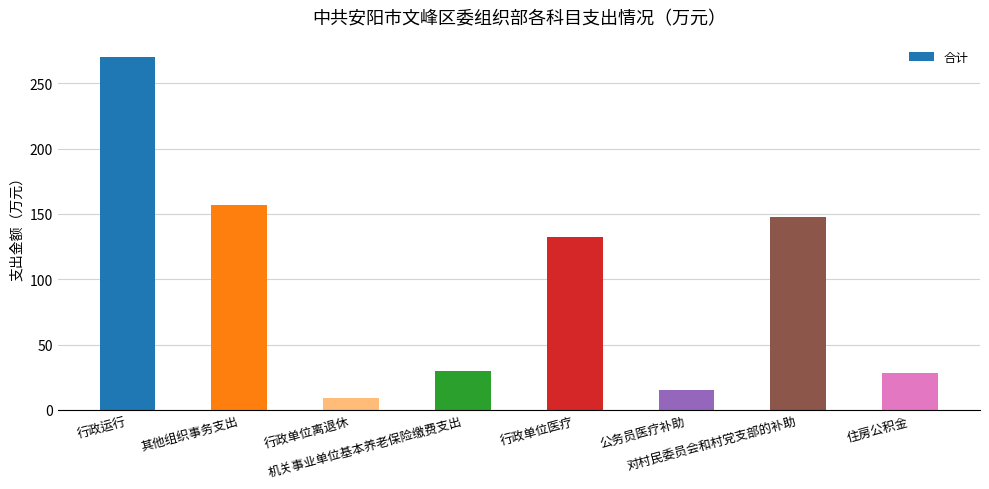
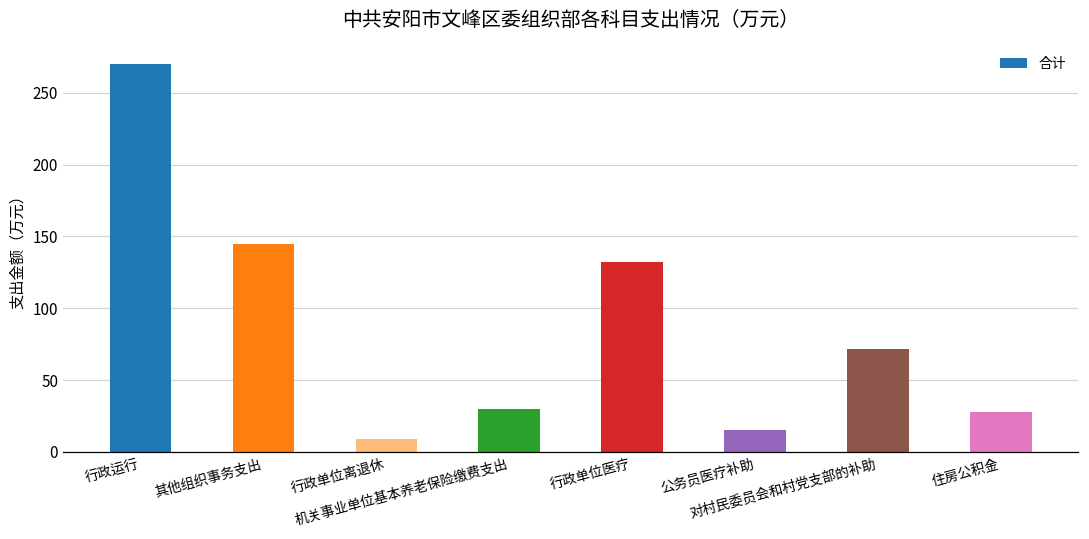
  {
    "行政运行": 270,
-   "其他组织事务支出": 157,
+   "其他组织事务支出": 145,
    "行政单位离退休": 9,
    "机关事业单位基本养老保险缴费支出": 30,
    "行政单位医疗": 132,
    "公务员医疗补助": 15,
-   "对村民委员会和村党支部的补助": 148,
+   "对村民委员会和村党支部的补助": 72,
    "住房公积金": 28
  }
